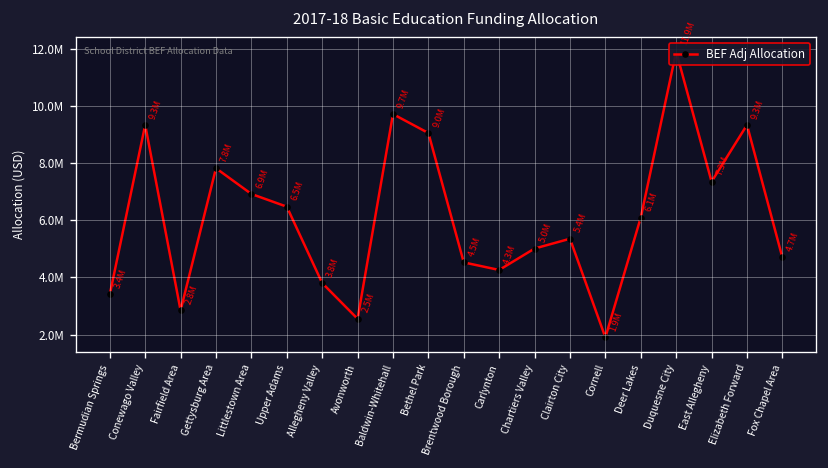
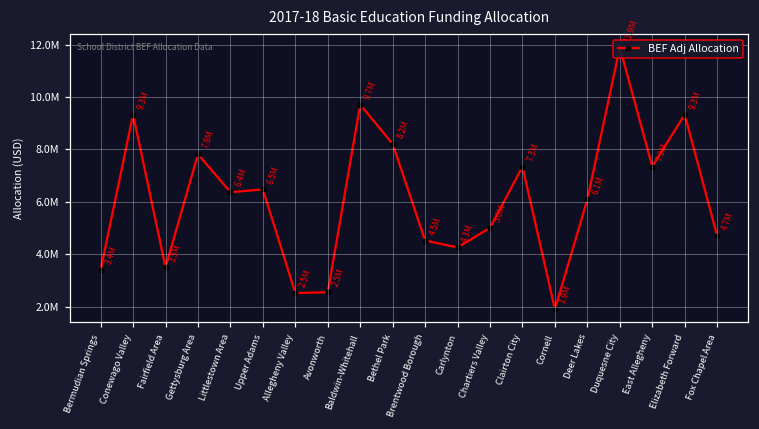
  {
    "Bermudian Springs": "3.4M",
    "Conewago Valley": "9.3M",
-   "Fairfield Area": "2.8M",
+   "Fairfield Area": "3.5M",
    "Gettysburg Area": "7.8M",
-   "Littlestown Area": "6.9M",
+   "Littlestown Area": "6.4M",
    "Upper Adams": "6.5M",
-   "Allegheny Valley": "3.8M",
+   "Allegheny Valley": "2.5M",
    "Avonworth": "2.5M",
    "Baldwin-Whitehall": "9.7M",
-   "Bethel Park": "9.0M",
+   "Bethel Park": "8.2M",
    "Brentwood Borough": "4.5M",
    "Carlynton": "4.3M",
    "Chartiers Valley": "5.0M",
-   "Clairton City": "5.4M",
+   "Clairton City": "7.3M",
    "Cornell": "1.9M",
    "Deer Lakes": "6.1M",
    "East Allegheny": "7.3M",
    "Elizabeth Forward": "9.3M",
    "Fox Chapel Area": "4.7M"
  }
